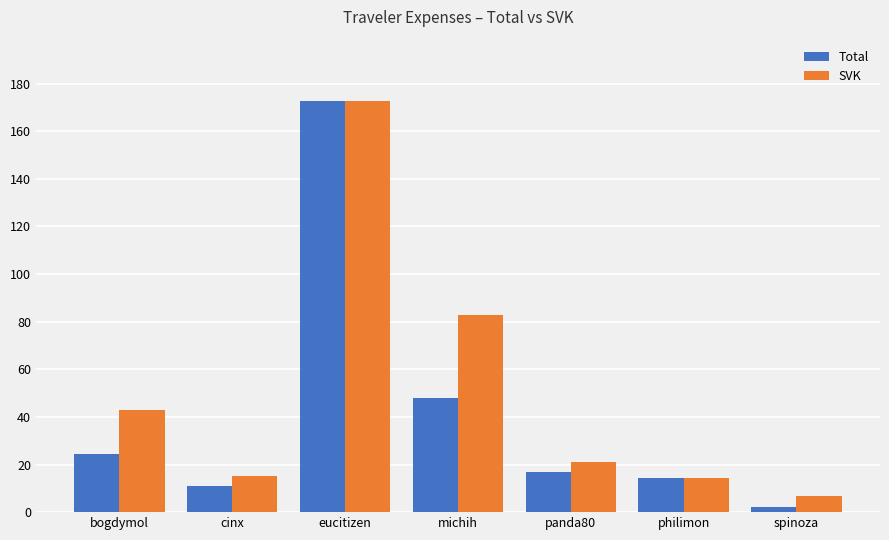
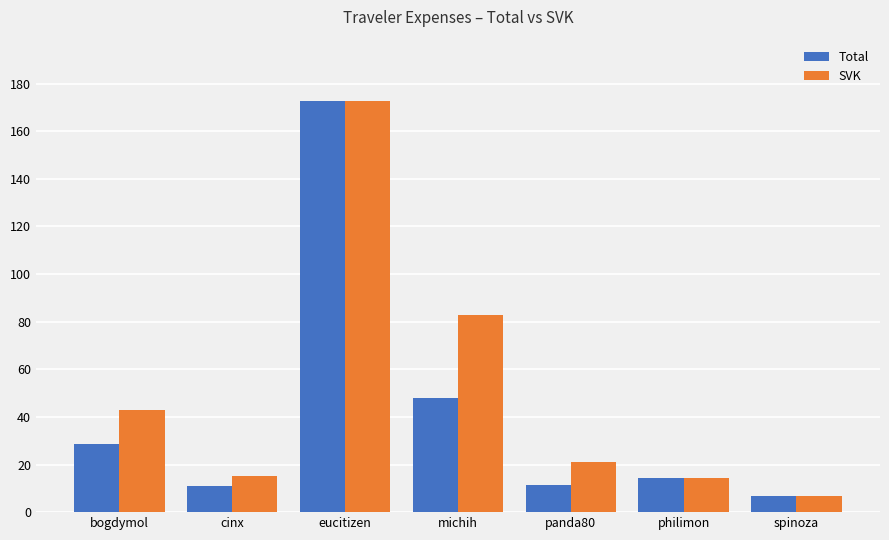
  {
    "Total": {
-     "bogdymol": 25,
+     "bogdymol": 29,
      "cinx": 11,
      "eucitizen": 173,
      "michih": 48,
-     "panda80": 17,
+     "panda80": 11,
      "philimon": 14,
-     "spinoza": 2
+     "spinoza": 7
    },
    "SVK": {
      "bogdymol": 43,
      "cinx": 15,
      "eucitizen": 173,
      "michih": 83,
      "panda80": 21,
      "philimon": 14,
      "spinoza": 7
    }
  }
